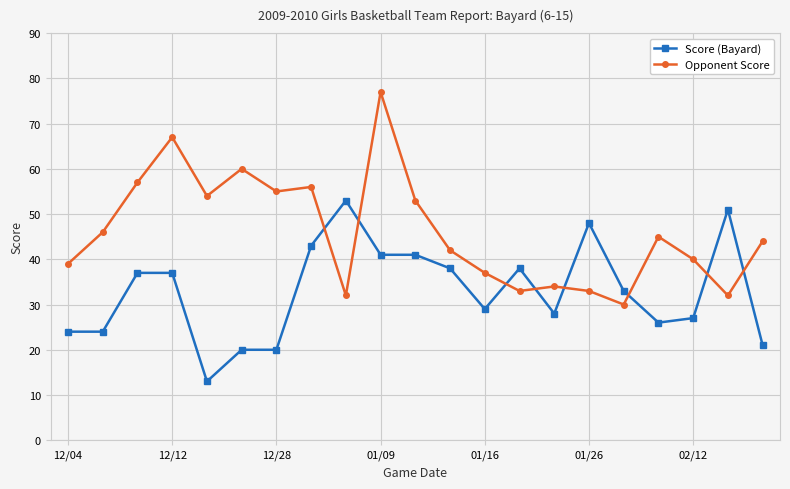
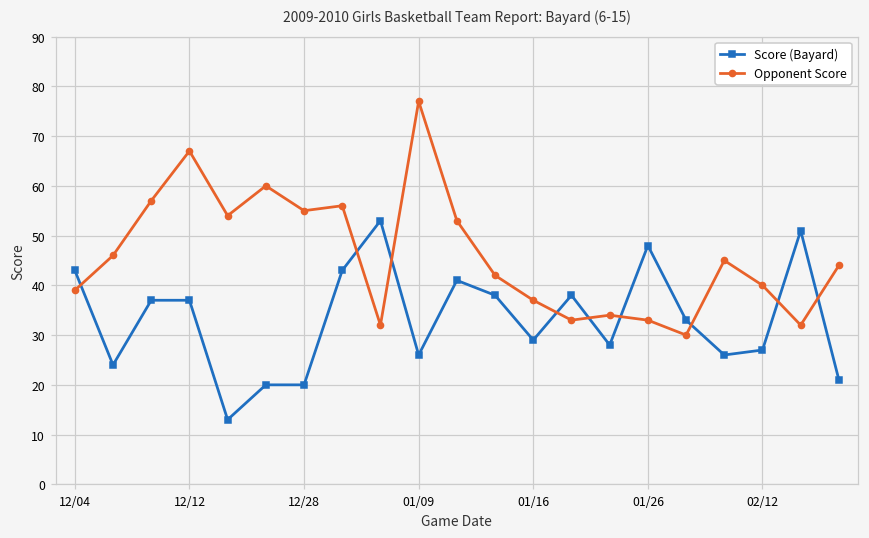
  {
    "Score (Bayard)": {
-     "12/04": 24,
+     "12/04": 43,
      "12/12": 37,
      "12/28": 20,
-     "01/09": 41,
+     "01/09": 26,
      "01/16": 29,
      "01/26": 48,
      "02/12": 27
    },
    "Opponent Score": {
      "12/04": 39,
      "12/12": 67,
      "12/28": 55,
      "01/09": 77,
      "01/16": 37,
      "01/26": 33,
      "02/12": 40
    }
  }
